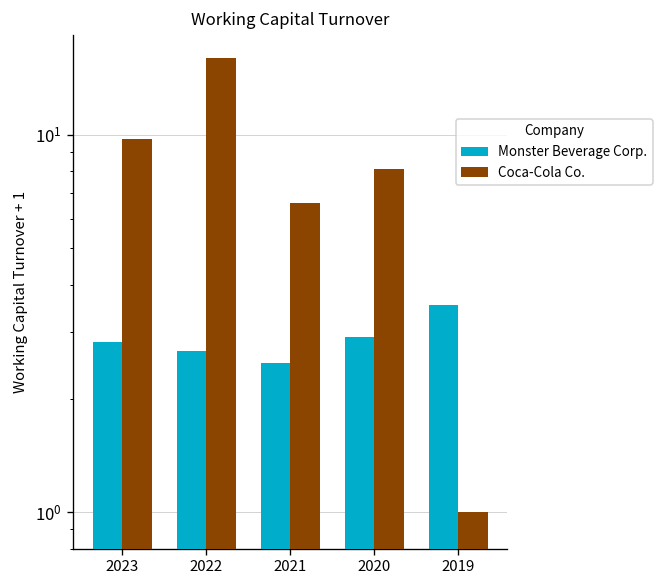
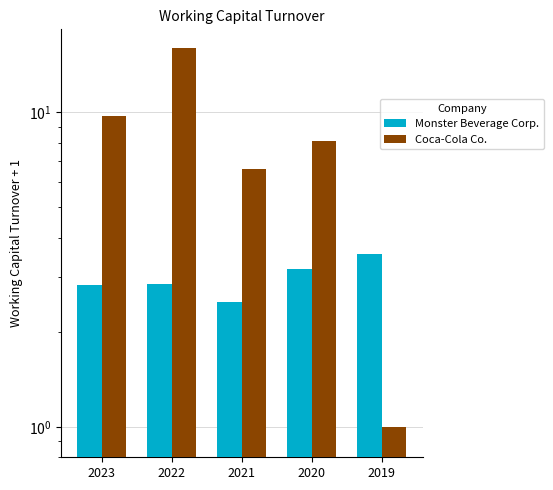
  {
    "Monster Beverage Corp.": {
      "2023": 2.8,
-     "2022": 2.7,
+     "2022": 2.9,
      "2021": 2.5,
-     "2020": 2.9,
+     "2020": 3.2,
      "2019": 3.5
    },
    "Coca-Cola Co.": {
      "2023": 9.8,
      "2022": 16,
      "2021": 6.6,
      "2020": 8.1,
      "2019": 1.0
    }
  }
